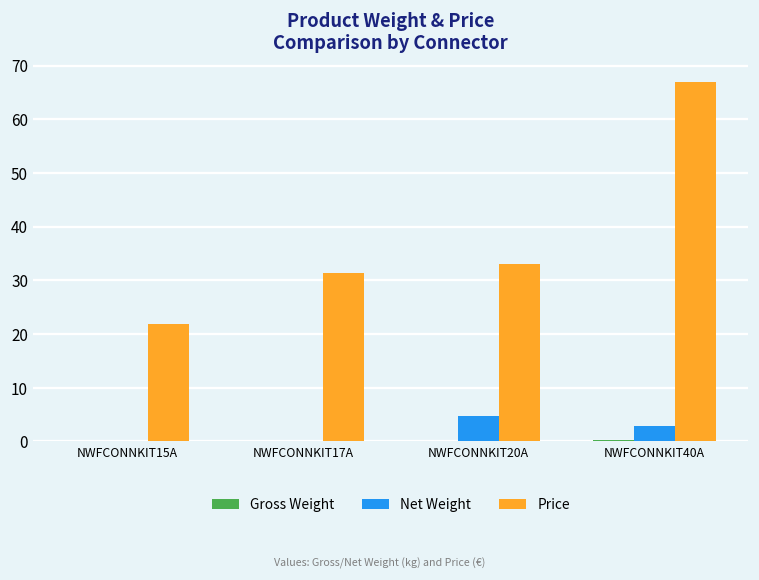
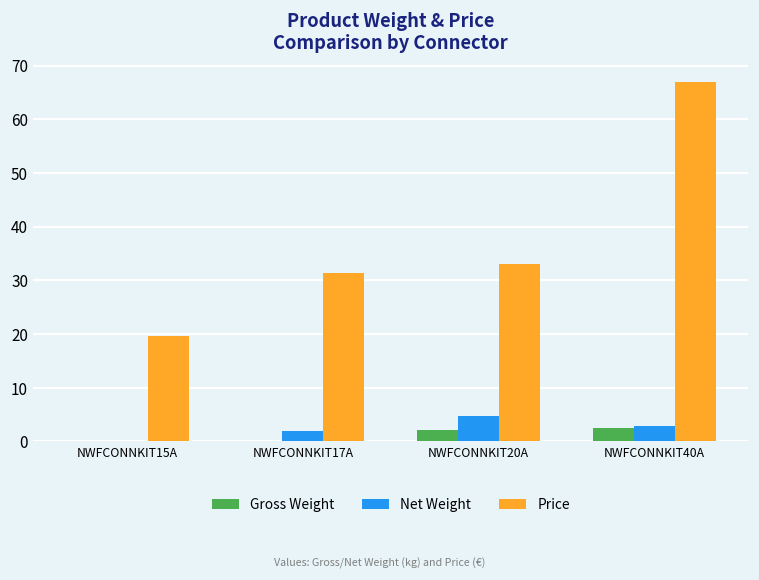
  {
    "Gross Weight": {
-     "NWFCONNKIT20A": 0,
-     "NWFCONNKIT40A": 0
+     "NWFCONNKIT20A": 2,
+     "NWFCONNKIT40A": 3
    },
    "Net Weight": {
-     "NWFCONNKIT17A": 0,
+     "NWFCONNKIT17A": 2,
      "NWFCONNKIT20A": 5,
      "NWFCONNKIT40A": 3
    },
    "Price": {
-     "NWFCONNKIT15A": 22,
+     "NWFCONNKIT15A": 20,
      "NWFCONNKIT17A": 31,
      "NWFCONNKIT20A": 33,
      "NWFCONNKIT40A": 67
    }
  }
